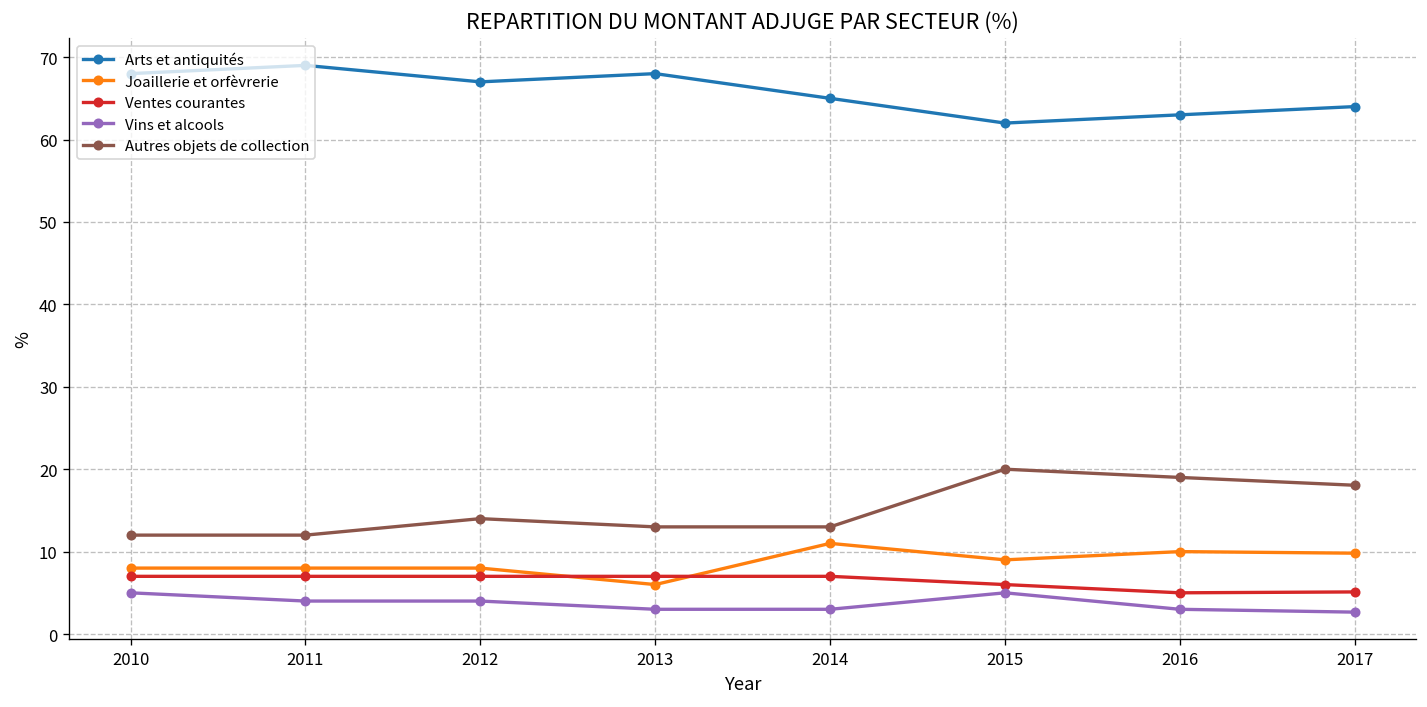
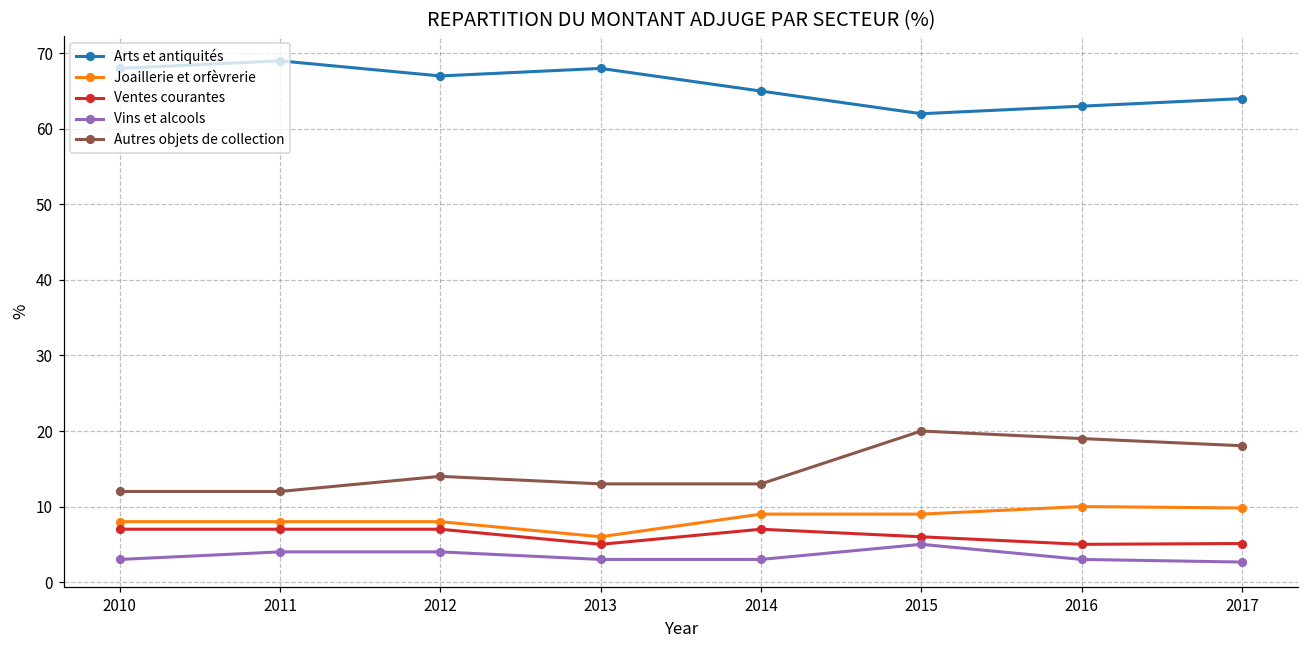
  {
    "Arts et antiquités": {
      "2012": 67,
      "2013": 68,
      "2014": 65,
      "2015": 62,
      "2016": 63,
      "2017": 64
    },
    "Joaillerie et orfèvrerie": {
      "2010": 8,
      "2011": 8,
      "2012": 8,
      "2013": 6,
-     "2014": 11,
+     "2014": 9,
      "2015": 9,
      "2016": 10,
      "2017": 10
    },
    "Ventes courantes": {
      "2010": 7,
      "2011": 7,
      "2012": 7,
-     "2013": 7,
+     "2013": 5,
      "2014": 7,
      "2015": 6,
      "2016": 5,
      "2017": 5
    },
    "Vins et alcools": {
-     "2010": 5,
+     "2010": 3,
      "2011": 4,
      "2012": 4,
      "2013": 3,
      "2014": 3,
      "2015": 5,
      "2016": 3,
      "2017": 3
    },
    "Autres objets de collection": {
      "2010": 12,
      "2011": 12,
      "2012": 14,
      "2013": 13,
      "2014": 13,
      "2015": 20,
      "2016": 19,
      "2017": 18
    }
  }
